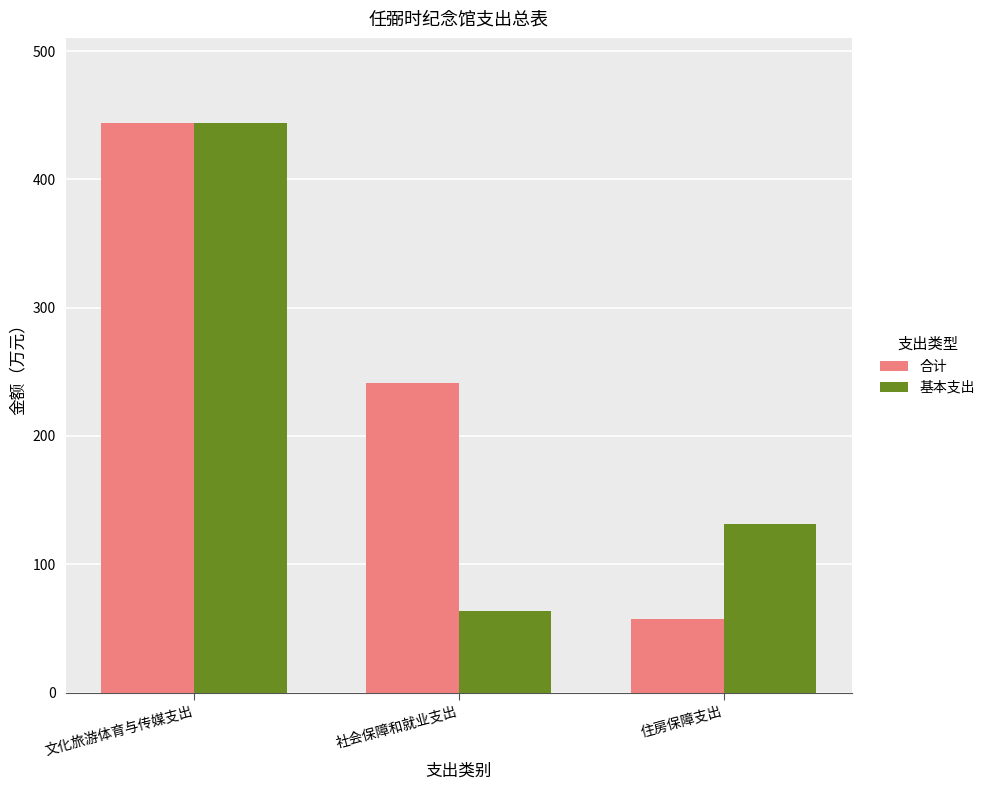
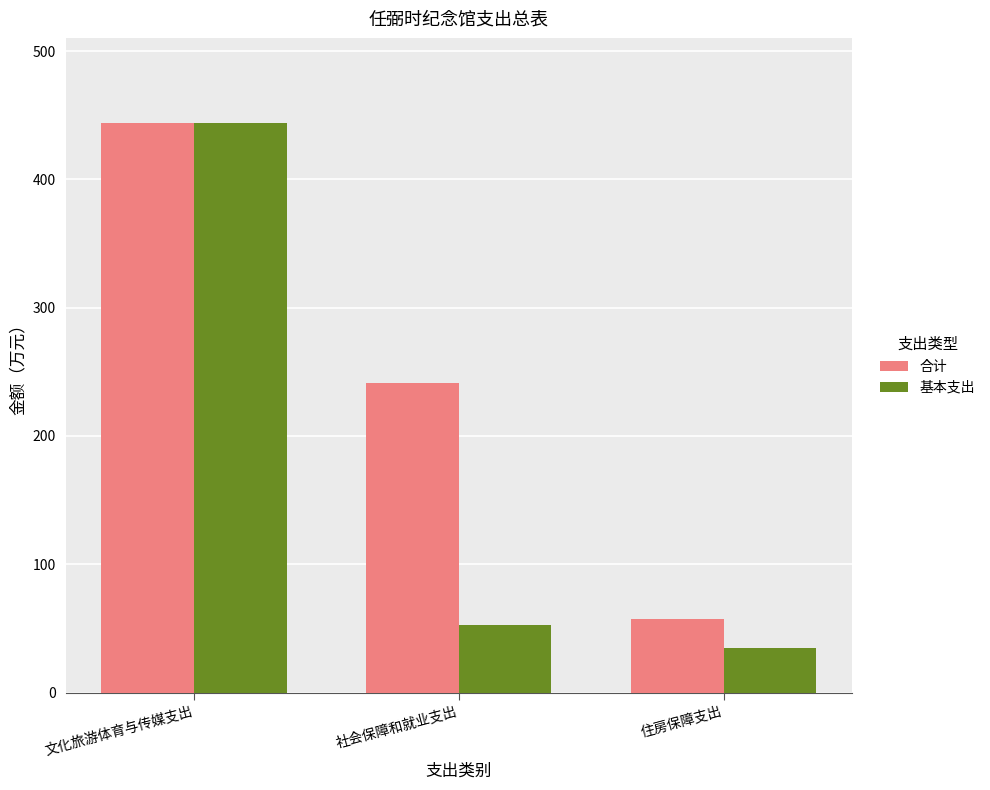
  {
    "合计": {
      "文化旅游体育与传媒支出": 444,
      "社会保障和就业支出": 242,
      "住房保障支出": 57
    },
    "基本支出": {
      "文化旅游体育与传媒支出": 444,
-     "社会保障和就业支出": 64,
-     "住房保障支出": 131
+     "社会保障和就业支出": 53,
+     "住房保障支出": 35
    }
  }
